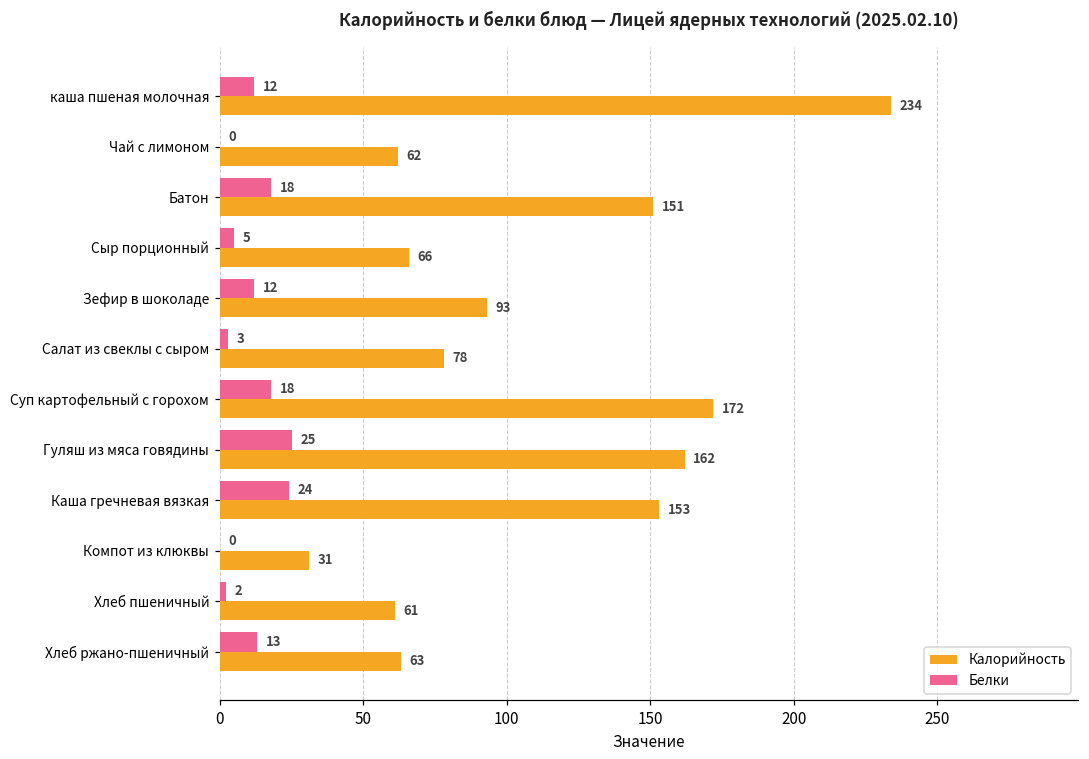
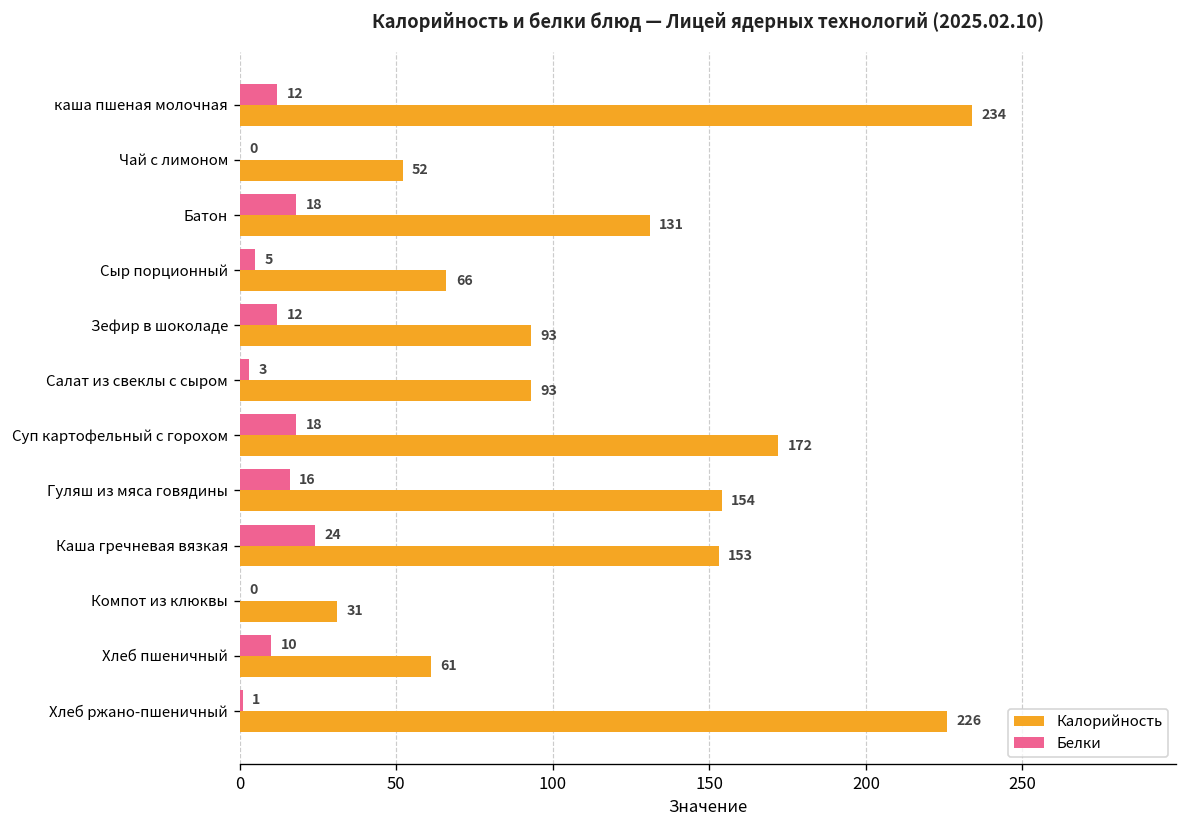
  {
    "Калорийность": {
      "каша пшеная молочная": 234,
-     "Чай с лимоном": 62,
-     "Батон": 151,
+     "Чай с лимоном": 52,
+     "Батон": 131,
      "Сыр порционный": 66,
      "Зефир в шоколаде": 93,
-     "Салат из свеклы с сыром": 78,
+     "Салат из свеклы с сыром": 93,
      "Суп картофельный с горохом": 172,
-     "Гуляш из мяса говядины": 162,
+     "Гуляш из мяса говядины": 154,
      "Каша гречневая вязкая": 153,
      "Компот из клюквы": 31,
      "Хлеб пшеничный": 61,
-     "Хлеб ржано-пшеничный": 63
+     "Хлеб ржано-пшеничный": 226
    },
    "Белки": {
      "каша пшеная молочная": 12,
      "Чай с лимоном": 0,
      "Батон": 18,
      "Сыр порционный": 5,
      "Зефир в шоколаде": 12,
      "Салат из свеклы с сыром": 3,
      "Суп картофельный с горохом": 18,
-     "Гуляш из мяса говядины": 25,
+     "Гуляш из мяса говядины": 16,
      "Каша гречневая вязкая": 24,
      "Компот из клюквы": 0,
-     "Хлеб пшеничный": 2,
-     "Хлеб ржано-пшеничный": 13
+     "Хлеб пшеничный": 10,
+     "Хлеб ржано-пшеничный": 1
    }
  }
